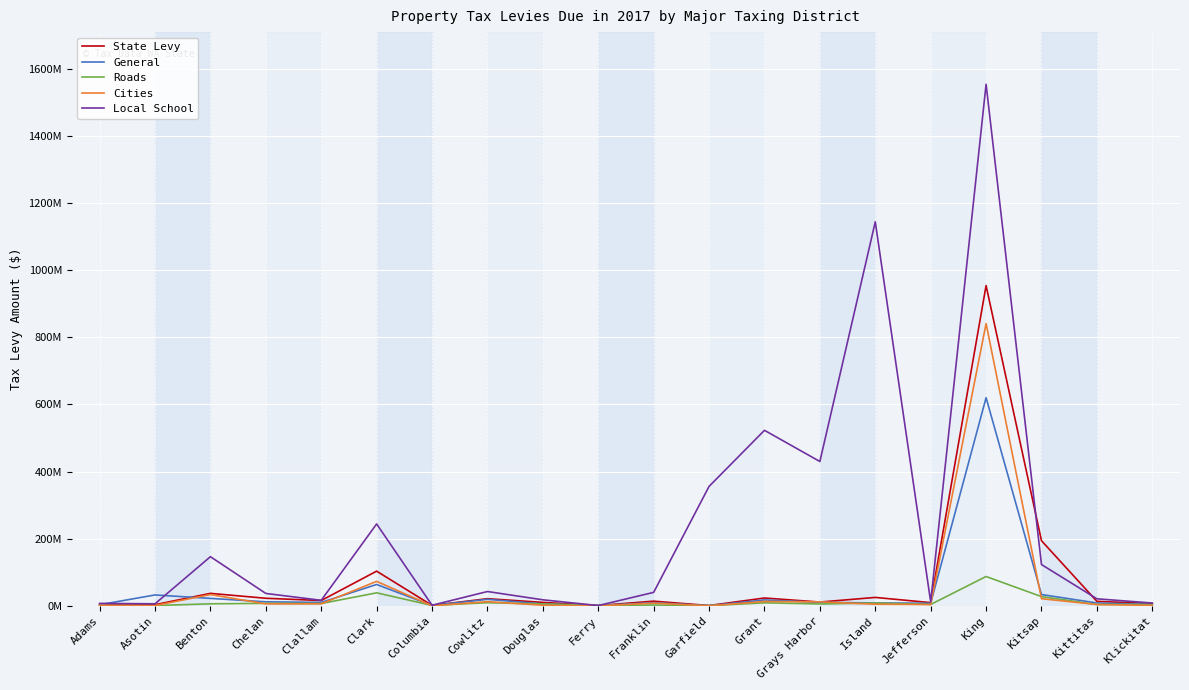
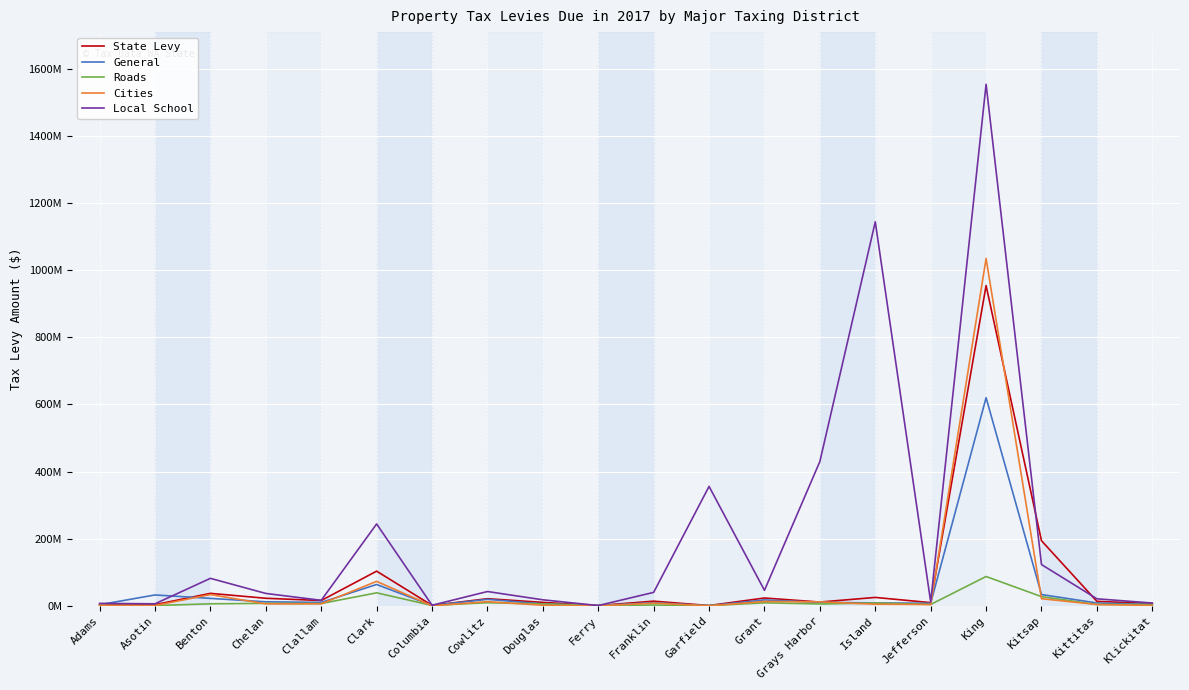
  {
    "State Levy": {
      "Chelan": 20000000,
      "Clark": 100000000,
      "Island": 30000000,
      "King": 950000000,
      "Kitsap": 190000000
    },
    "General": {
      "Asotin": 30000000,
      "Benton": 20000000,
      "Clark": 60000000,
      "King": 620000000
    },
    "Roads": {
      "Benton": 10000000,
      "Clark": 40000000,
      "King": 90000000
    },
    "Cities": {
      "Clark": 70000000,
-     "King": 840000000
+     "King": 1030000000
    },
    "Local School": {
-     "Benton": 150000000,
+     "Benton": 80000000,
      "Chelan": 40000000,
      "Clark": 240000000,
      "Cowlitz": 40000000,
      "Douglas": 20000000,
      "Franklin": 40000000,
      "Garfield": 360000000,
-     "Grant": 520000000,
+     "Grant": 50000000,
      "Grays Harbor": 430000000,
      "Island": 1140000000,
      "King": 1550000000,
      "Kitsap": 120000000
    }
  }
